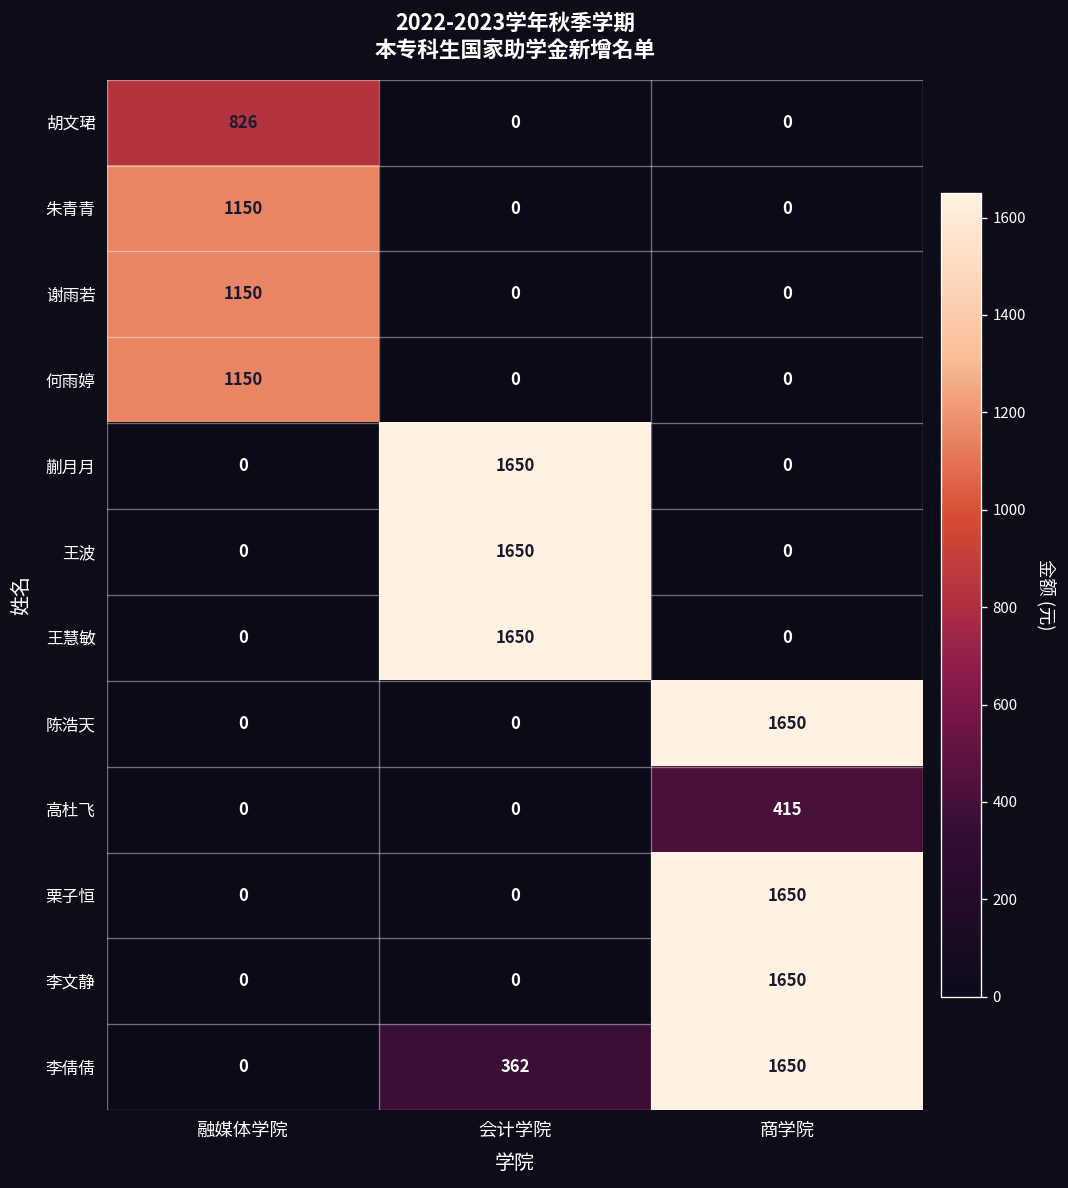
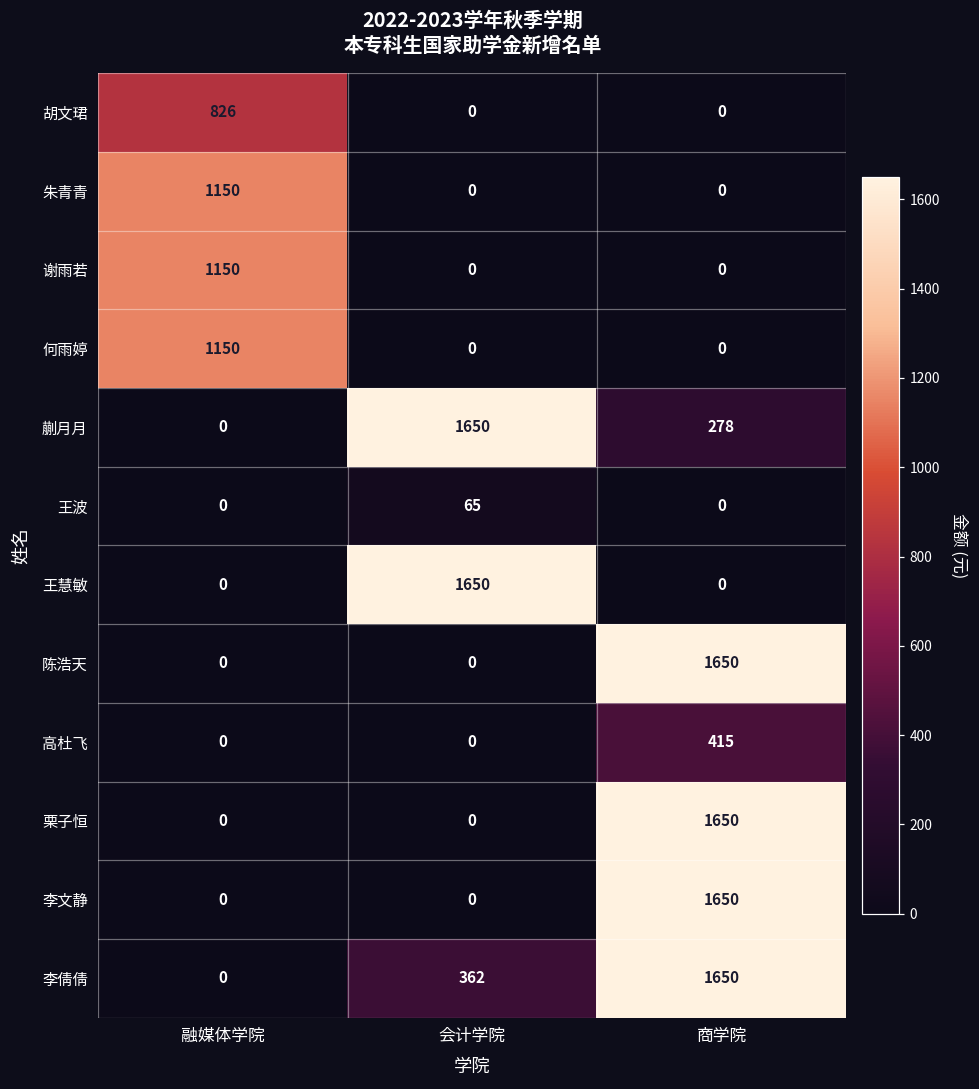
  {
    "胡文珺": {
      "融媒体学院": 826,
      "会计学院": 0,
      "商学院": 0
    },
    "朱青青": {
      "融媒体学院": 1150,
      "会计学院": 0,
      "商学院": 0
    },
    "谢雨若": {
      "融媒体学院": 1150,
      "会计学院": 0,
      "商学院": 0
    },
    "何雨婷": {
      "融媒体学院": 1150,
      "会计学院": 0,
      "商学院": 0
    },
    "蒯月月": {
      "融媒体学院": 0,
      "会计学院": 1650,
-     "商学院": 0
+     "商学院": 278
    },
    "王波": {
      "融媒体学院": 0,
-     "会计学院": 1650,
+     "会计学院": 65,
      "商学院": 0
    },
    "王慧敏": {
      "融媒体学院": 0,
      "会计学院": 1650,
      "商学院": 0
    },
    "陈浩天": {
      "融媒体学院": 0,
      "会计学院": 0,
      "商学院": 1650
    },
    "高杜飞": {
      "融媒体学院": 0,
      "会计学院": 0,
      "商学院": 415
    },
    "栗子恒": {
      "融媒体学院": 0,
      "会计学院": 0,
      "商学院": 1650
    },
    "李文静": {
      "融媒体学院": 0,
      "会计学院": 0,
      "商学院": 1650
    },
    "李倩倩": {
      "融媒体学院": 0,
      "会计学院": 362,
      "商学院": 1650
    }
  }
